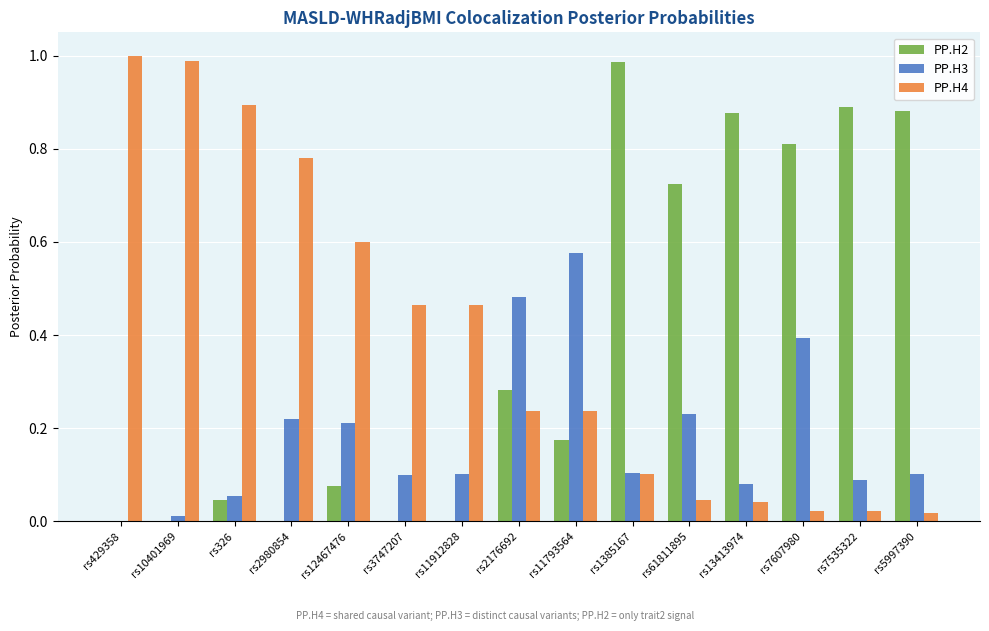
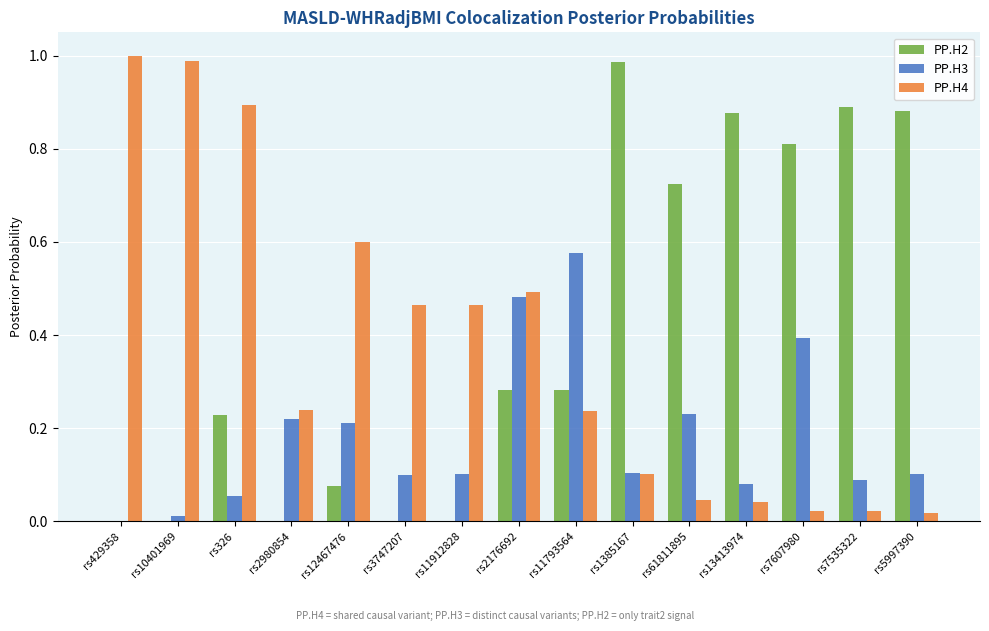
  {
    "PP.H2": {
-     "rs326": 0.05,
+     "rs326": 0.23,
      "rs12467476": 0.08,
      "rs2176692": 0.28,
-     "rs11793564": 0.17,
+     "rs11793564": 0.28,
      "rs1385167": 0.99,
      "rs61811895": 0.72,
      "rs13413974": 0.88,
      "rs7607980": 0.81,
      "rs7535322": 0.89,
      "rs5997390": 0.88
    },
    "PP.H3": {
      "rs10401969": 0.01,
      "rs326": 0.05,
      "rs2980854": 0.22,
      "rs12467476": 0.21,
      "rs3747207": 0.10,
      "rs11912828": 0.10,
      "rs2176692": 0.48,
      "rs11793564": 0.58,
      "rs1385167": 0.10,
      "rs61811895": 0.23,
      "rs13413974": 0.08,
      "rs7607980": 0.39,
      "rs7535322": 0.09,
      "rs5997390": 0.10
    },
    "PP.H4": {
      "rs429358": 1.00,
      "rs10401969": 0.99,
      "rs326": 0.89,
-     "rs2980854": 0.78,
+     "rs2980854": 0.24,
      "rs12467476": 0.60,
      "rs3747207": 0.46,
      "rs11912828": 0.46,
-     "rs2176692": 0.24,
+     "rs2176692": 0.49,
      "rs11793564": 0.24,
      "rs1385167": 0.10,
      "rs61811895": 0.05,
      "rs13413974": 0.04,
      "rs7607980": 0.02,
      "rs7535322": 0.02,
      "rs5997390": 0.02
    }
  }
